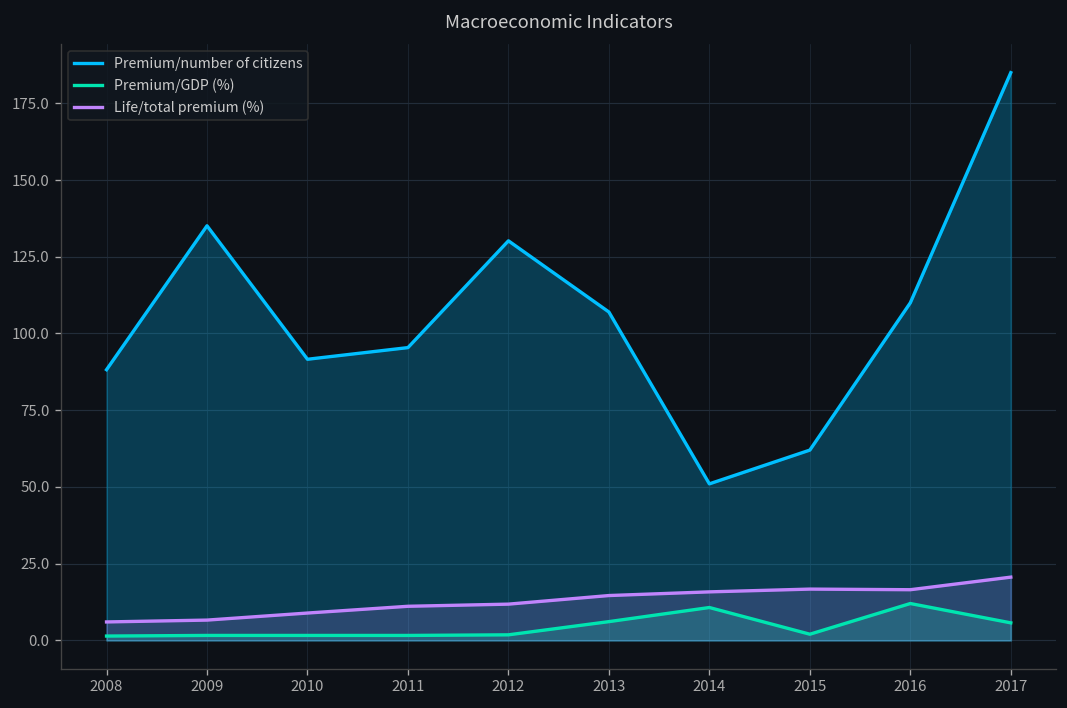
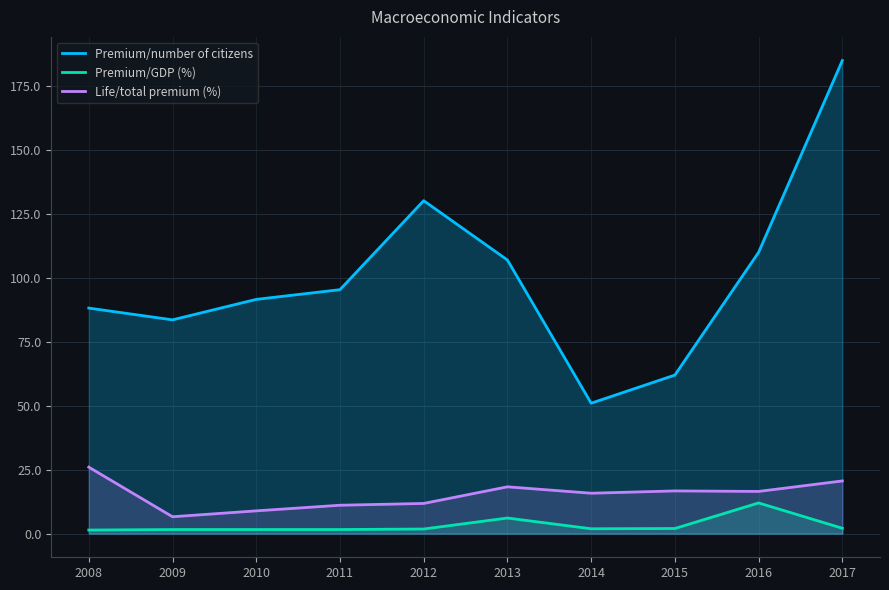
  {
    "Premium/number of citizens": {
      "2008": 88,
-     "2009": 135,
+     "2009": 84,
      "2010": 92,
      "2011": 95,
      "2012": 130,
      "2013": 107,
      "2014": 51,
      "2015": 62,
      "2016": 110,
      "2017": 185
    },
    "Premium/GDP (%)": {
      "2008": 1,
      "2009": 2,
      "2010": 2,
      "2011": 2,
      "2012": 2,
      "2013": 6,
-     "2014": 11,
+     "2014": 2,
      "2015": 2,
      "2016": 12,
-     "2017": 6
+     "2017": 2
    },
    "Life/total premium (%)": {
-     "2008": 6,
+     "2008": 26,
      "2009": 7,
      "2010": 9,
      "2011": 11,
      "2012": 12,
-     "2013": 15,
+     "2013": 18,
      "2014": 16,
      "2015": 17,
      "2016": 17,
      "2017": 21
    }
  }
